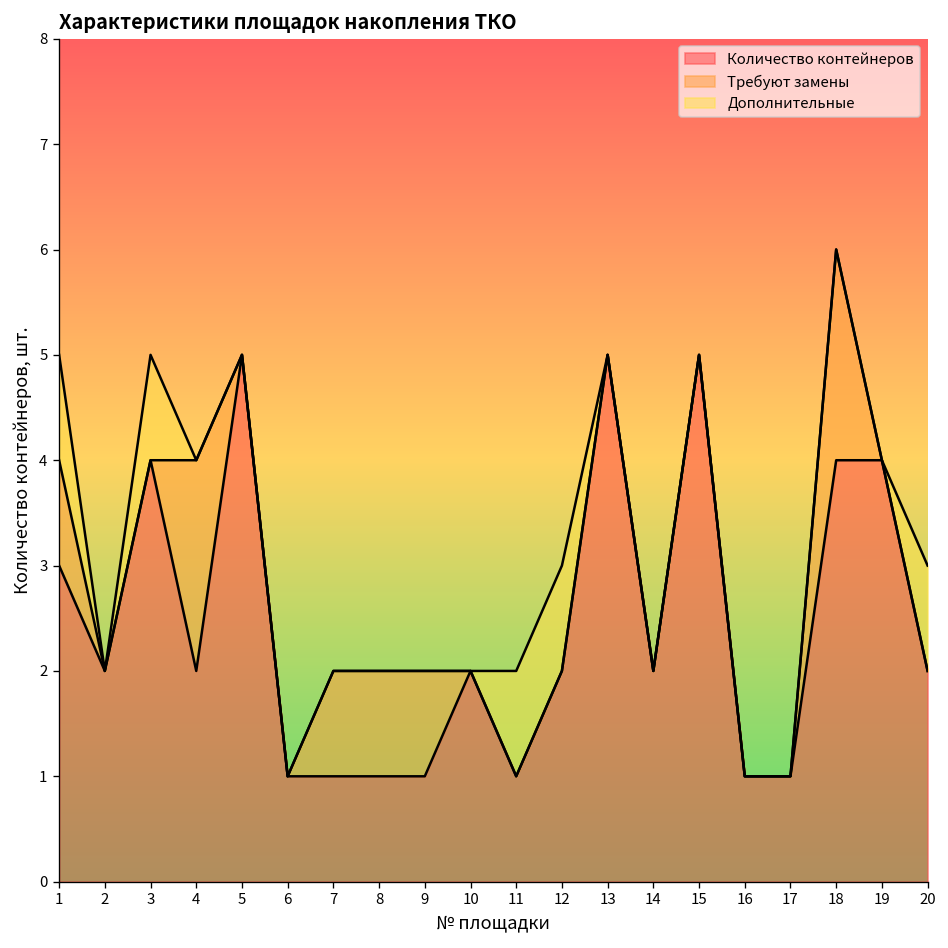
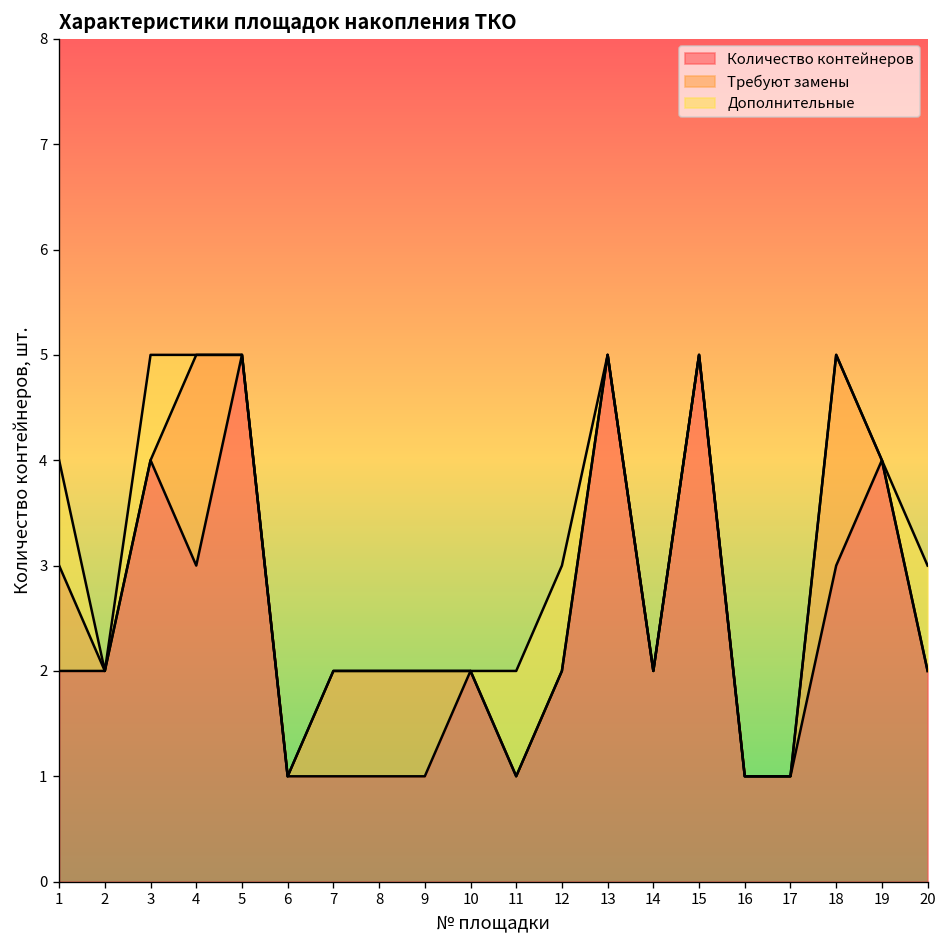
  {
    "Количество контейнеров": {
-     "1": 3,
-     "4": 2,
+     "1": 2,
+     "4": 3,
      "7": 1,
      "8": 1,
      "9": 1,
-     "18": 4
+     "18": 3
    }
  }
